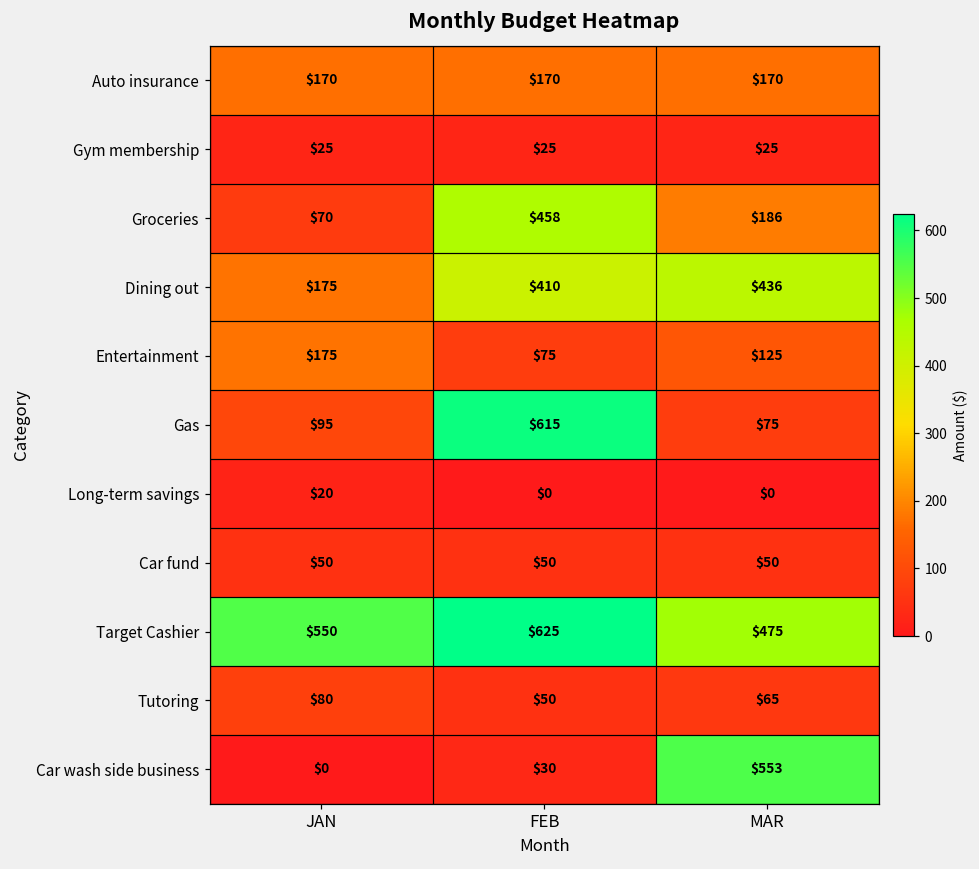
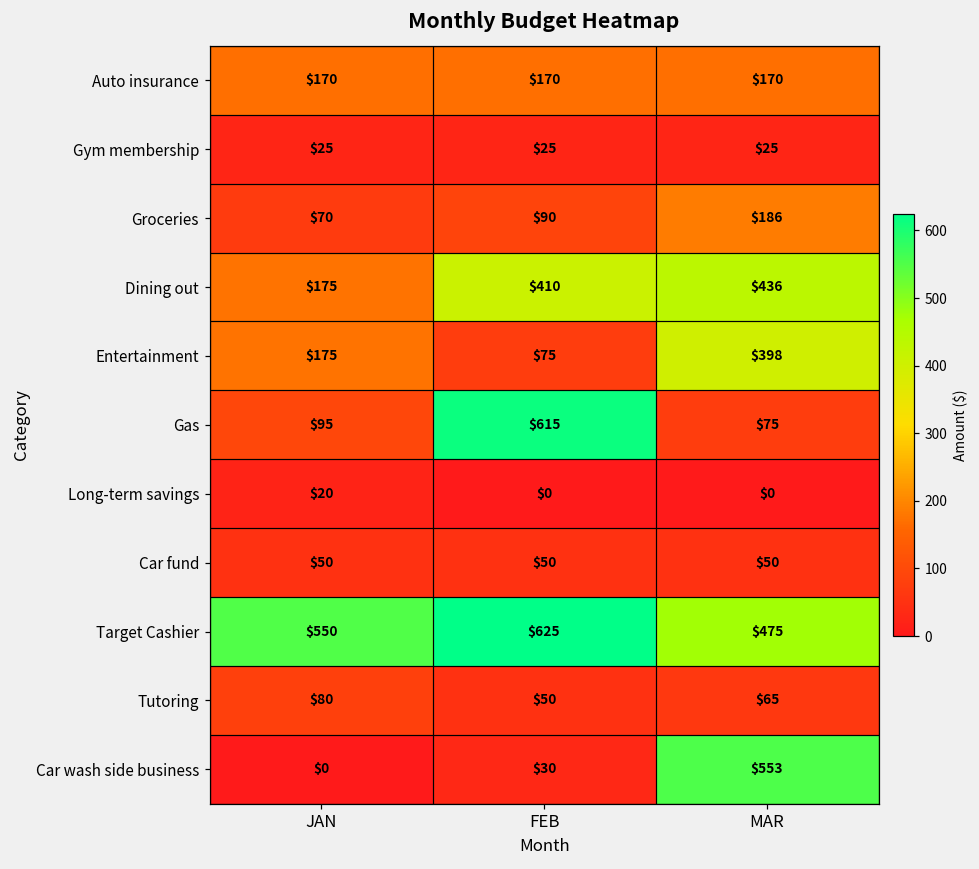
  {
    "Auto insurance": {
      "JAN": "$170",
      "FEB": "$170",
      "MAR": "$170"
    },
    "Gym membership": {
      "JAN": "$25",
      "FEB": "$25",
      "MAR": "$25"
    },
    "Groceries": {
      "JAN": "$70",
-     "FEB": "$458",
+     "FEB": "$90",
      "MAR": "$186"
    },
    "Dining out": {
      "JAN": "$175",
      "FEB": "$410",
      "MAR": "$436"
    },
    "Entertainment": {
      "JAN": "$175",
      "FEB": "$75",
-     "MAR": "$125"
+     "MAR": "$398"
    },
    "Gas": {
      "JAN": "$95",
      "FEB": "$615",
      "MAR": "$75"
    },
    "Long-term savings": {
      "JAN": "$20",
      "FEB": "$0",
      "MAR": "$0"
    },
    "Car fund": {
      "JAN": "$50",
      "FEB": "$50",
      "MAR": "$50"
    },
    "Target Cashier": {
      "JAN": "$550",
      "FEB": "$625",
      "MAR": "$475"
    },
    "Tutoring": {
      "JAN": "$80",
      "FEB": "$50",
      "MAR": "$65"
    },
    "Car wash side business": {
      "JAN": "$0",
      "FEB": "$30",
      "MAR": "$553"
    }
  }
